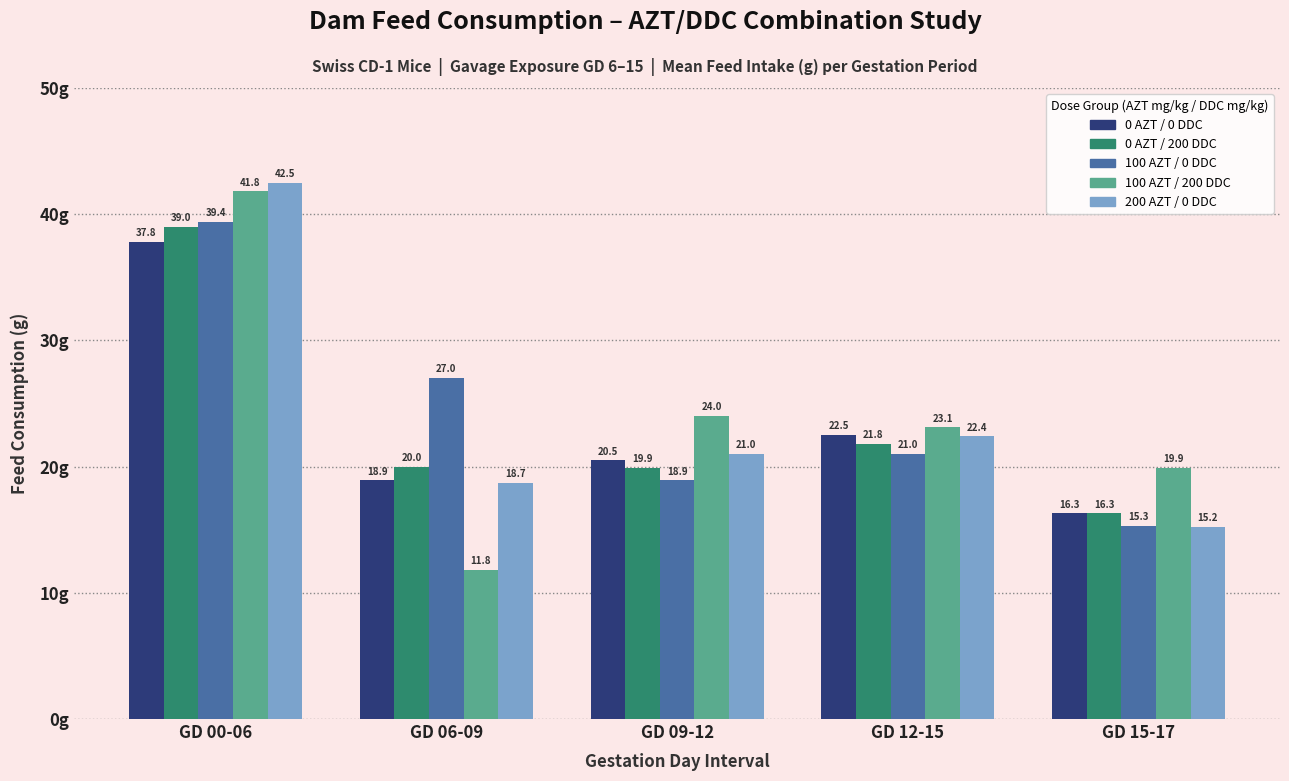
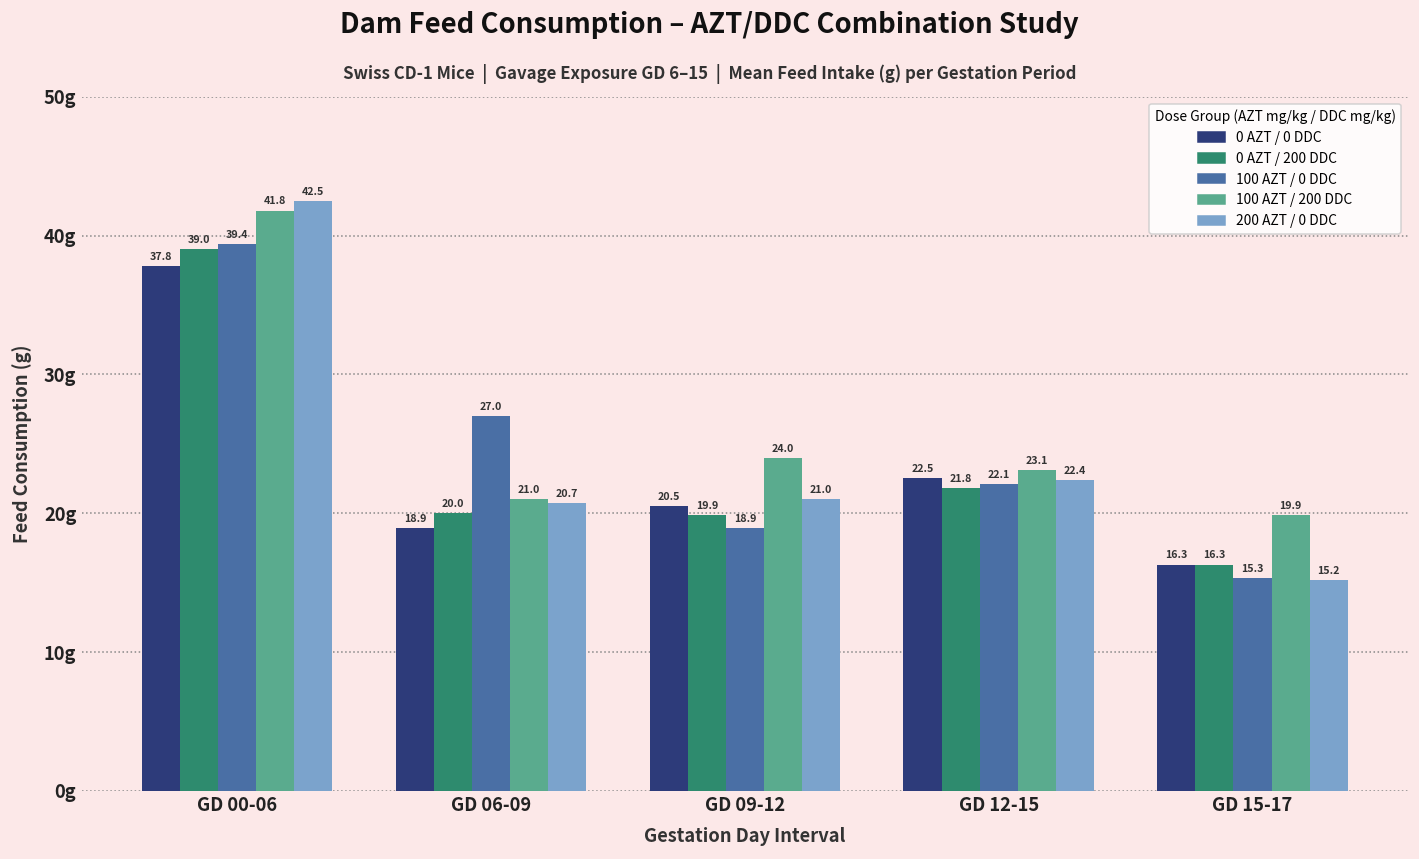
  {
    "0 AZT / 0 DDC": {
      "GD 00-06": 37.8,
      "GD 06-09": 18.9,
      "GD 09-12": 20.5,
      "GD 12-15": 22.5,
      "GD 15-17": 16.3
    },
    "0 AZT / 200 DDC": {
      "GD 00-06": 39.0,
      "GD 06-09": 20.0,
      "GD 09-12": 19.9,
      "GD 12-15": 21.8,
      "GD 15-17": 16.3
    },
    "100 AZT / 0 DDC": {
      "GD 00-06": 39.4,
      "GD 06-09": 27.0,
      "GD 09-12": 18.9,
-     "GD 12-15": 21.0,
+     "GD 12-15": 22.1,
      "GD 15-17": 15.3
    },
    "100 AZT / 200 DDC": {
      "GD 00-06": 41.8,
-     "GD 06-09": 11.8,
+     "GD 06-09": 21.0,
      "GD 09-12": 24.0,
      "GD 12-15": 23.1,
      "GD 15-17": 19.9
    },
    "200 AZT / 0 DDC": {
      "GD 00-06": 42.5,
-     "GD 06-09": 18.7,
+     "GD 06-09": 20.7,
      "GD 09-12": 21.0,
      "GD 12-15": 22.4,
      "GD 15-17": 15.2
    }
  }
